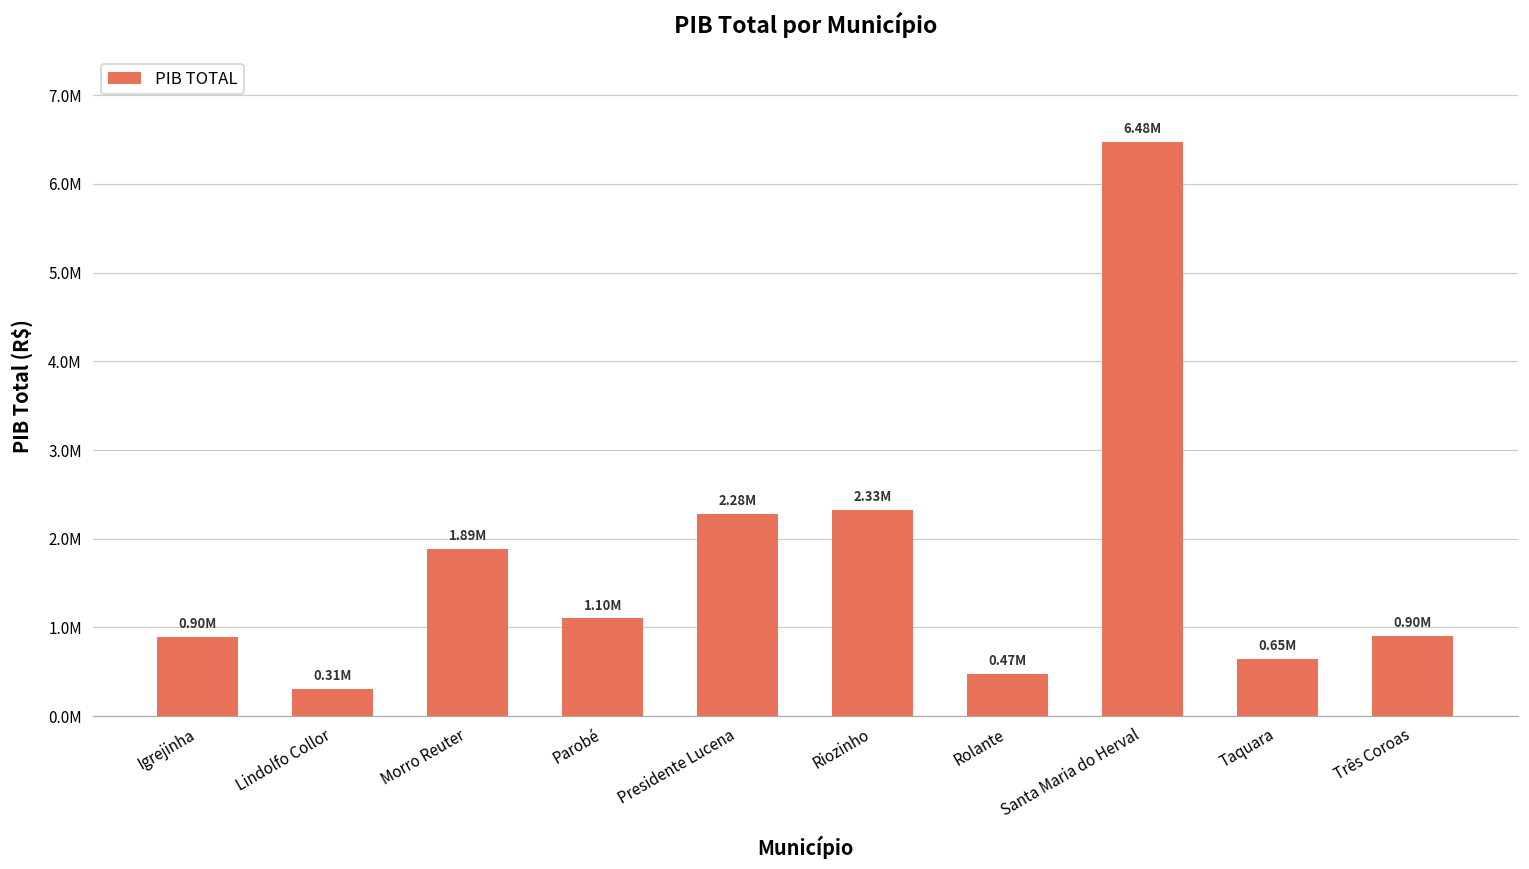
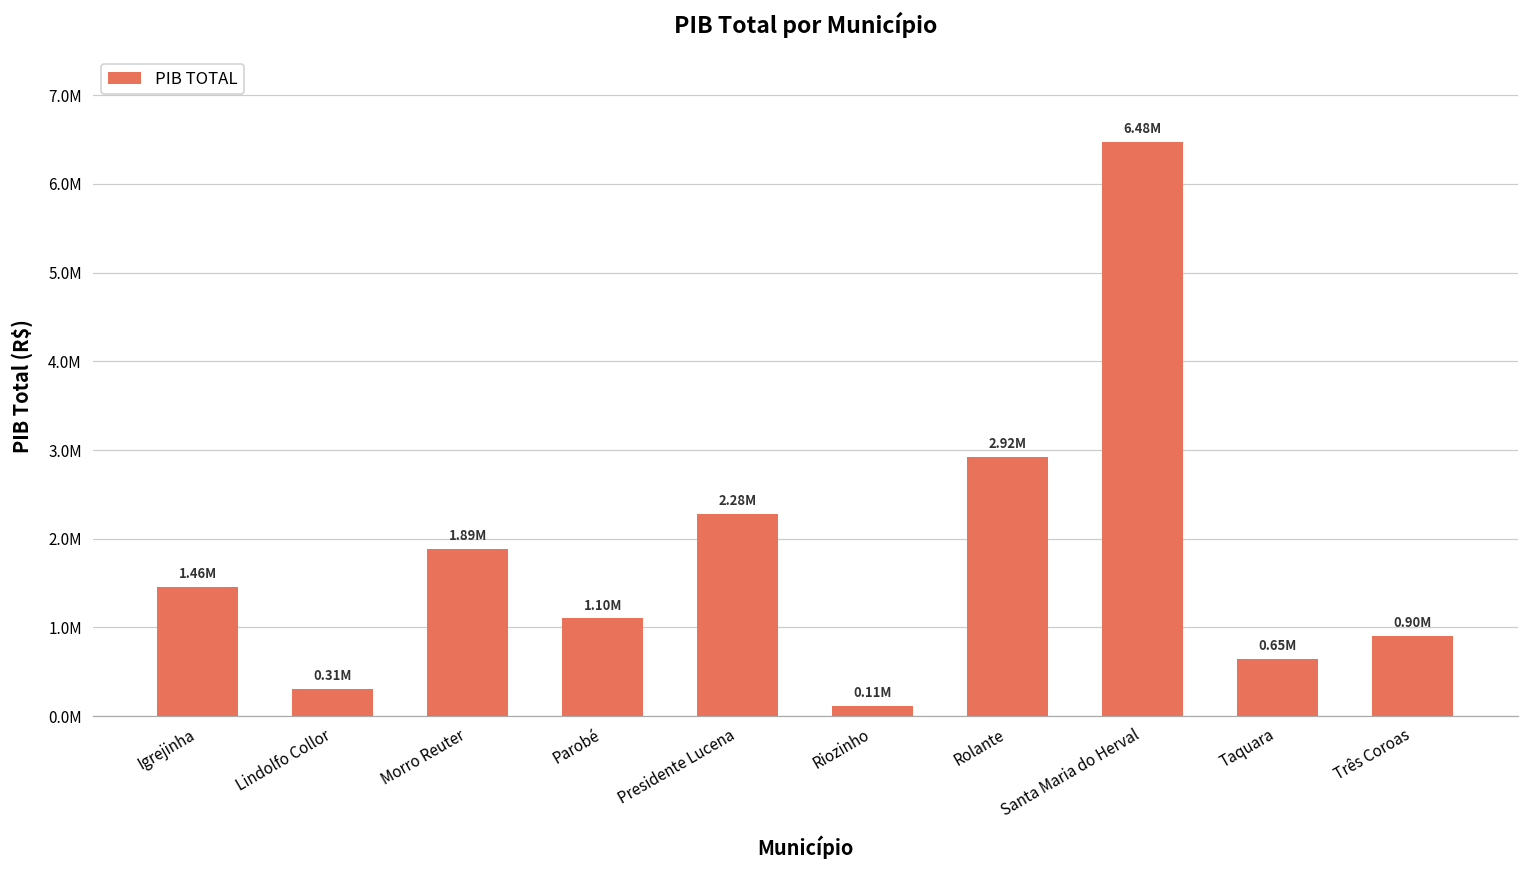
  {
-   "Igrejinha": "0.90M",
+   "Igrejinha": "1.46M",
    "Lindolfo Collor": "0.31M",
    "Morro Reuter": "1.89M",
    "Parobé": "1.10M",
    "Presidente Lucena": "2.28M",
-   "Riozinho": "2.33M",
-   "Rolante": "0.47M",
+   "Riozinho": "0.11M",
+   "Rolante": "2.92M",
    "Santa Maria do Herval": "6.48M",
    "Taquara": "0.65M",
    "Três Coroas": "0.90M"
  }
